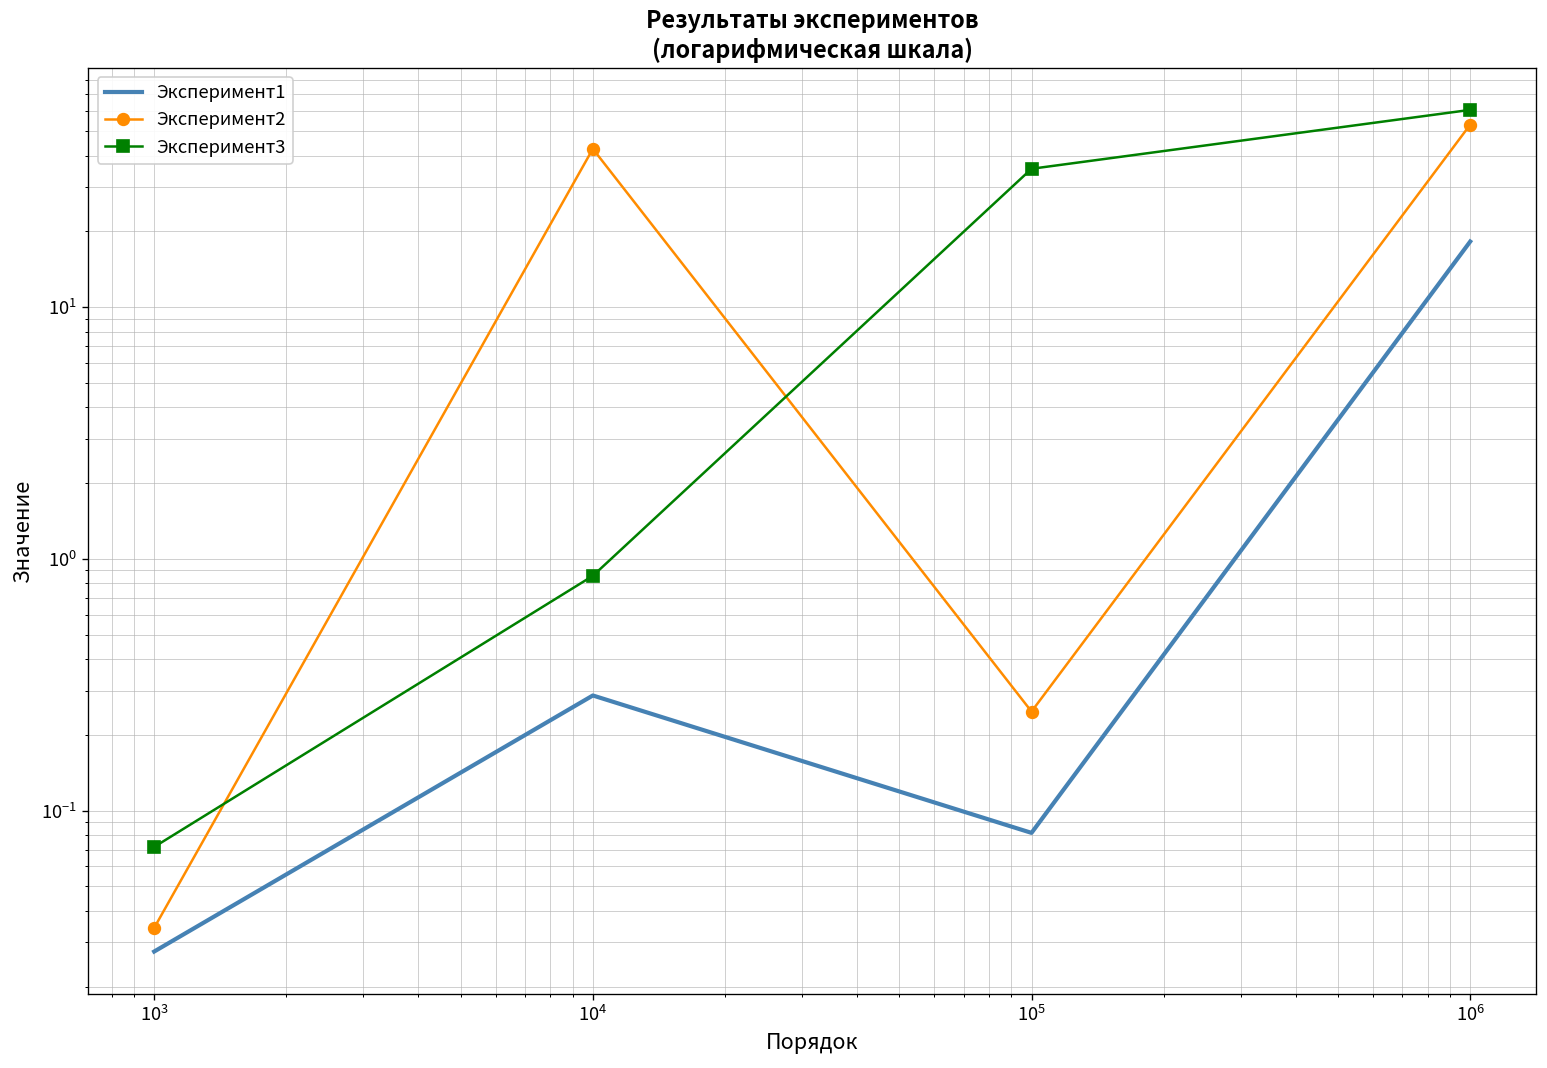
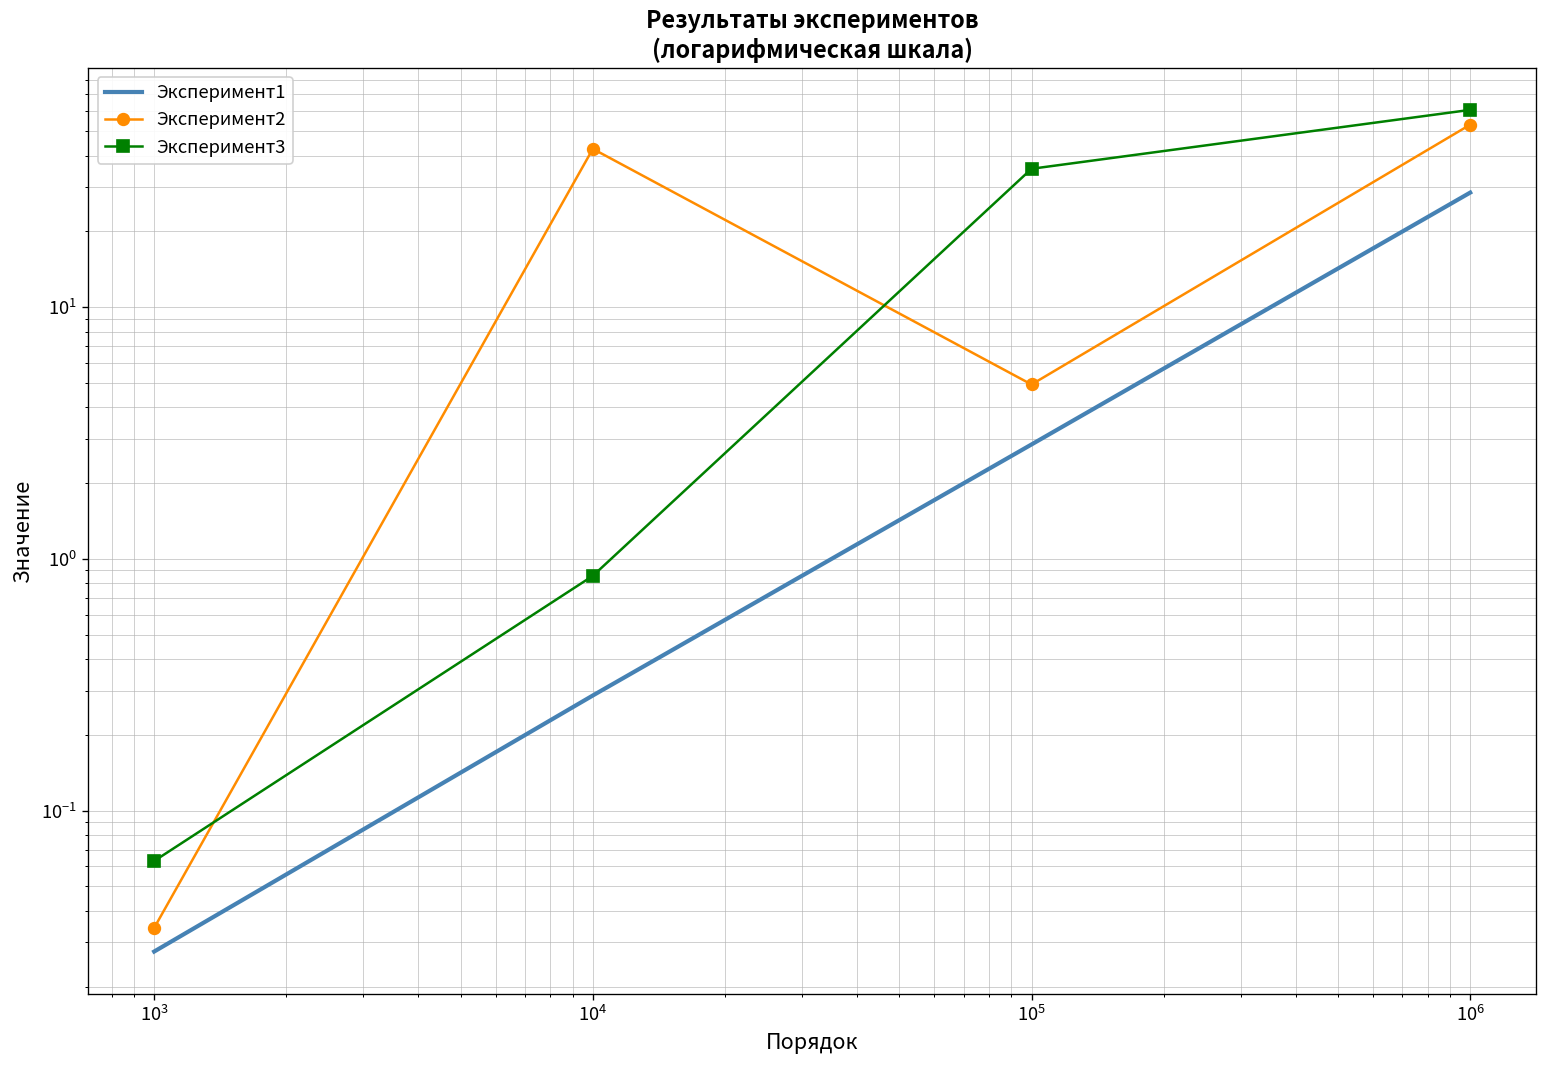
  {
    "Эксперимент1": {
      "10^3": 0.028,
      "10^4": 0.29,
-     "10^5": 0.082,
-     "10^6": 18
+     "10^5": 2.8,
+     "10^6": 29
    },
    "Эксперимент2": {
      "10^3": 0.034,
      "10^4": 43,
-     "10^5": 0.25,
+     "10^5": 4.9,
      "10^6": 53
    },
    "Эксперимент3": {
-     "10^3": 0.072,
+     "10^3": 0.063,
      "10^4": 0.86,
      "10^5": 35,
      "10^6": 61
    }
  }
